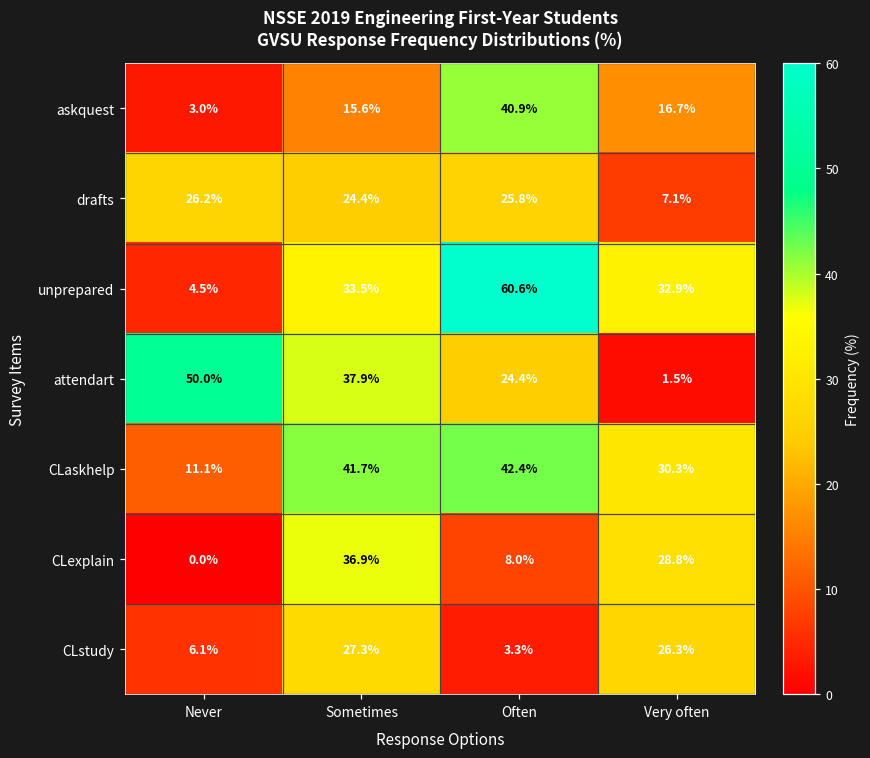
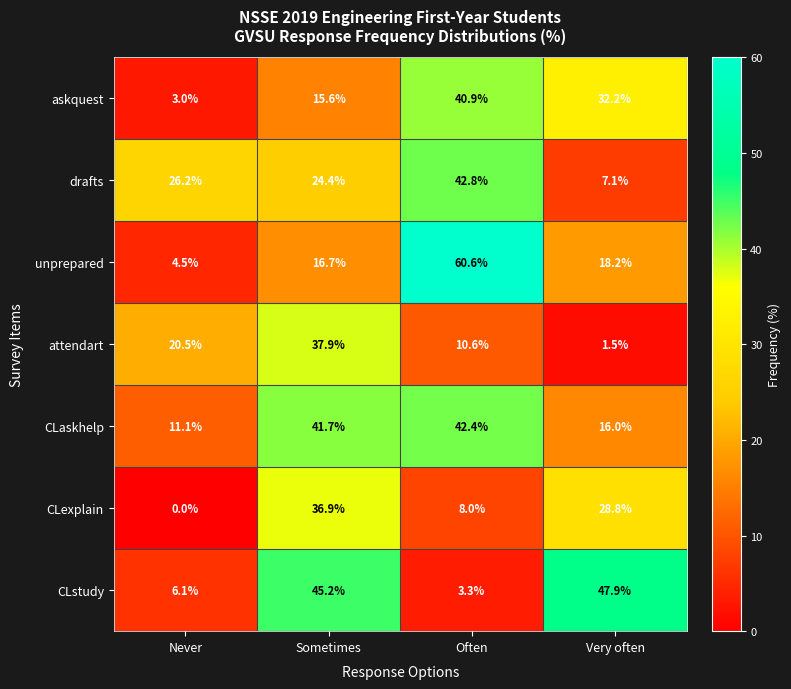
  {
    "askquest": {
      "Never": "3.0%",
      "Sometimes": "15.6%",
      "Often": "40.9%",
-     "Very often": "16.7%"
+     "Very often": "32.2%"
    },
    "drafts": {
      "Never": "26.2%",
      "Sometimes": "24.4%",
-     "Often": "25.8%",
+     "Often": "42.8%",
      "Very often": "7.1%"
    },
    "unprepared": {
      "Never": "4.5%",
-     "Sometimes": "33.5%",
+     "Sometimes": "16.7%",
      "Often": "60.6%",
-     "Very often": "32.9%"
+     "Very often": "18.2%"
    },
    "attendart": {
-     "Never": "50.0%",
+     "Never": "20.5%",
      "Sometimes": "37.9%",
-     "Often": "24.4%",
+     "Often": "10.6%",
      "Very often": "1.5%"
    },
    "CLaskhelp": {
      "Never": "11.1%",
      "Sometimes": "41.7%",
      "Often": "42.4%",
-     "Very often": "30.3%"
+     "Very often": "16.0%"
    },
    "CLexplain": {
      "Never": "0.0%",
      "Sometimes": "36.9%",
      "Often": "8.0%",
      "Very often": "28.8%"
    },
    "CLstudy": {
      "Never": "6.1%",
-     "Sometimes": "27.3%",
+     "Sometimes": "45.2%",
      "Often": "3.3%",
-     "Very often": "26.3%"
+     "Very often": "47.9%"
    }
  }
